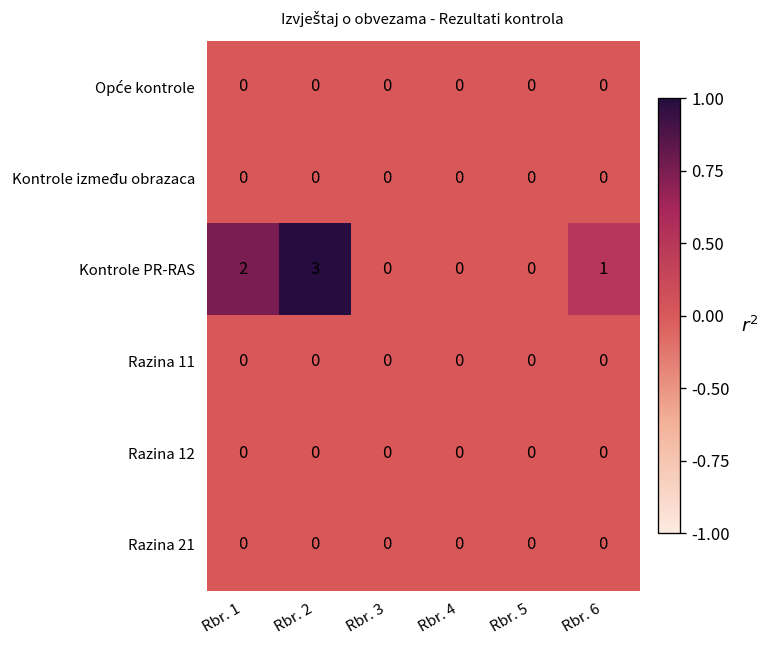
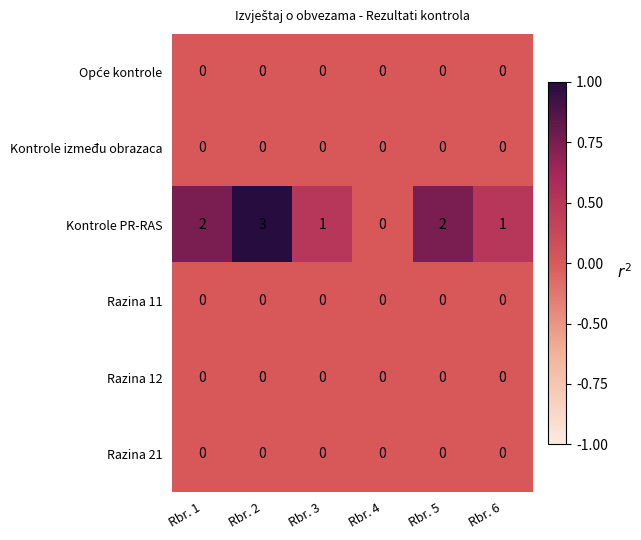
  {
    "Opće kontrole": {
      "Rbr. 1": 0,
      "Rbr. 2": 0,
      "Rbr. 3": 0,
      "Rbr. 4": 0,
      "Rbr. 5": 0,
      "Rbr. 6": 0
    },
    "Kontrole između obrazaca": {
      "Rbr. 1": 0,
      "Rbr. 2": 0,
      "Rbr. 3": 0,
      "Rbr. 4": 0,
      "Rbr. 5": 0,
      "Rbr. 6": 0
    },
    "Kontrole PR-RAS": {
      "Rbr. 1": 2,
      "Rbr. 2": 3,
-     "Rbr. 3": 0,
+     "Rbr. 3": 1,
      "Rbr. 4": 0,
-     "Rbr. 5": 0,
+     "Rbr. 5": 2,
      "Rbr. 6": 1
    },
    "Razina 11": {
      "Rbr. 1": 0,
      "Rbr. 2": 0,
      "Rbr. 3": 0,
      "Rbr. 4": 0,
      "Rbr. 5": 0,
      "Rbr. 6": 0
    },
    "Razina 12": {
      "Rbr. 1": 0,
      "Rbr. 2": 0,
      "Rbr. 3": 0,
      "Rbr. 4": 0,
      "Rbr. 5": 0,
      "Rbr. 6": 0
    },
    "Razina 21": {
      "Rbr. 1": 0,
      "Rbr. 2": 0,
      "Rbr. 3": 0,
      "Rbr. 4": 0,
      "Rbr. 5": 0,
      "Rbr. 6": 0
    }
  }
